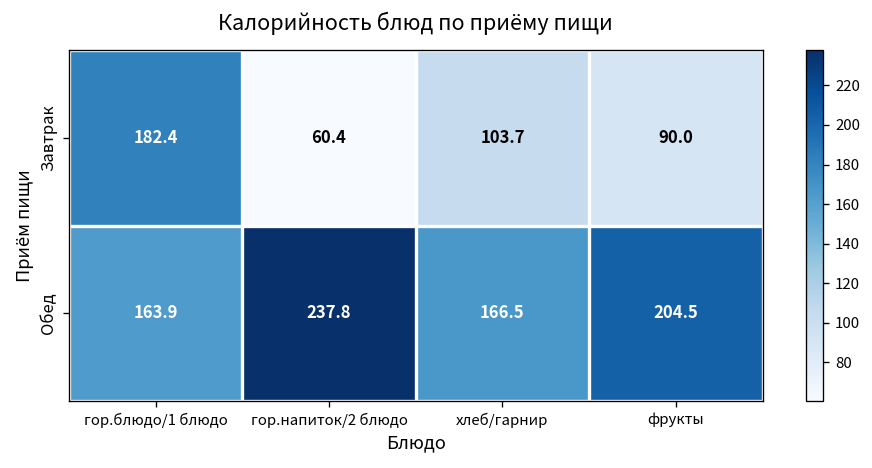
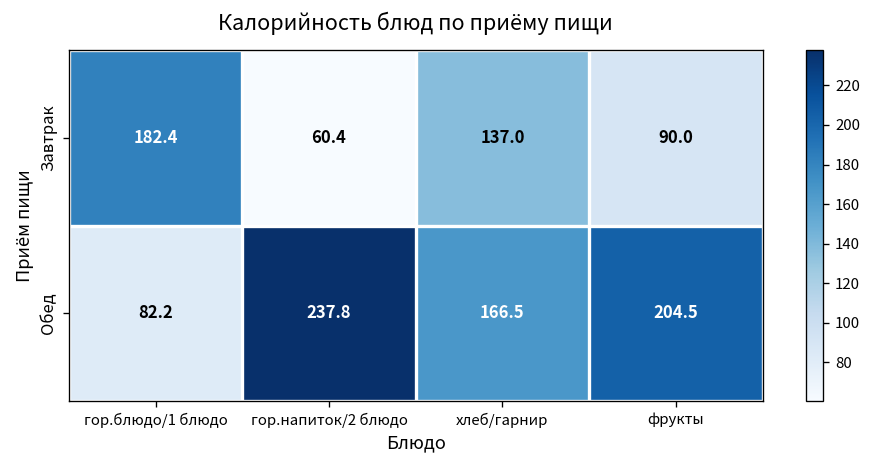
  {
    "Завтрак": {
      "гор.блюдо/1 блюдо": 182.4,
      "гор.напиток/2 блюдо": 60.4,
-     "хлеб/гарнир": 103.7,
+     "хлеб/гарнир": 137.0,
      "фрукты": 90.0
    },
    "Обед": {
-     "гор.блюдо/1 блюдо": 163.9,
+     "гор.блюдо/1 блюдо": 82.2,
      "гор.напиток/2 блюдо": 237.8,
      "хлеб/гарнир": 166.5,
      "фрукты": 204.5
    }
  }
